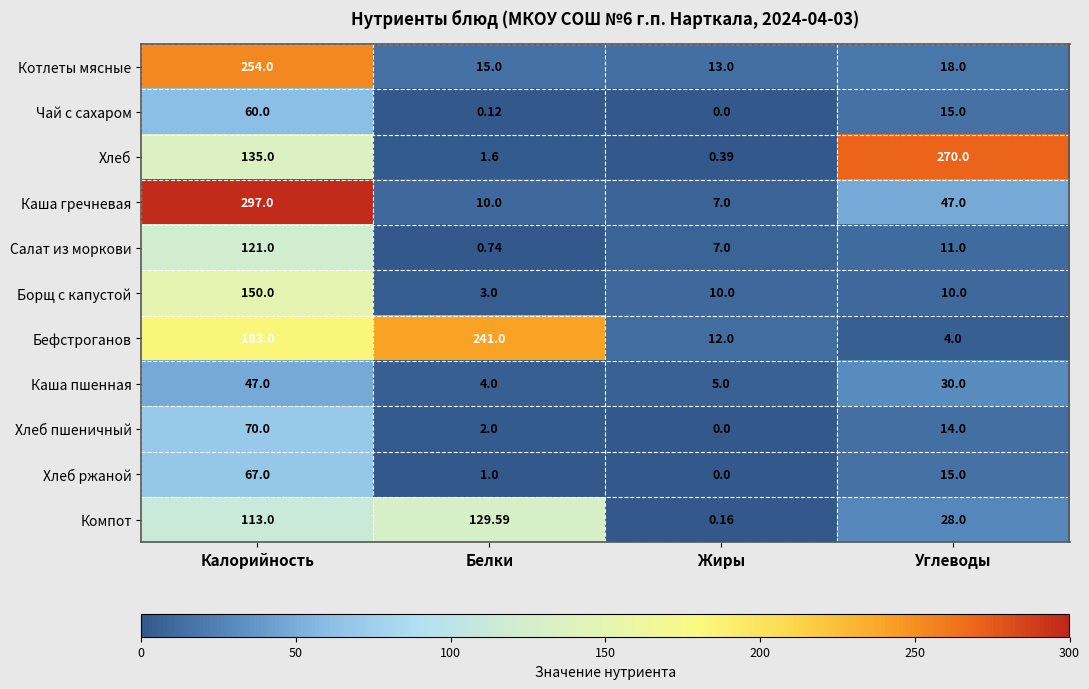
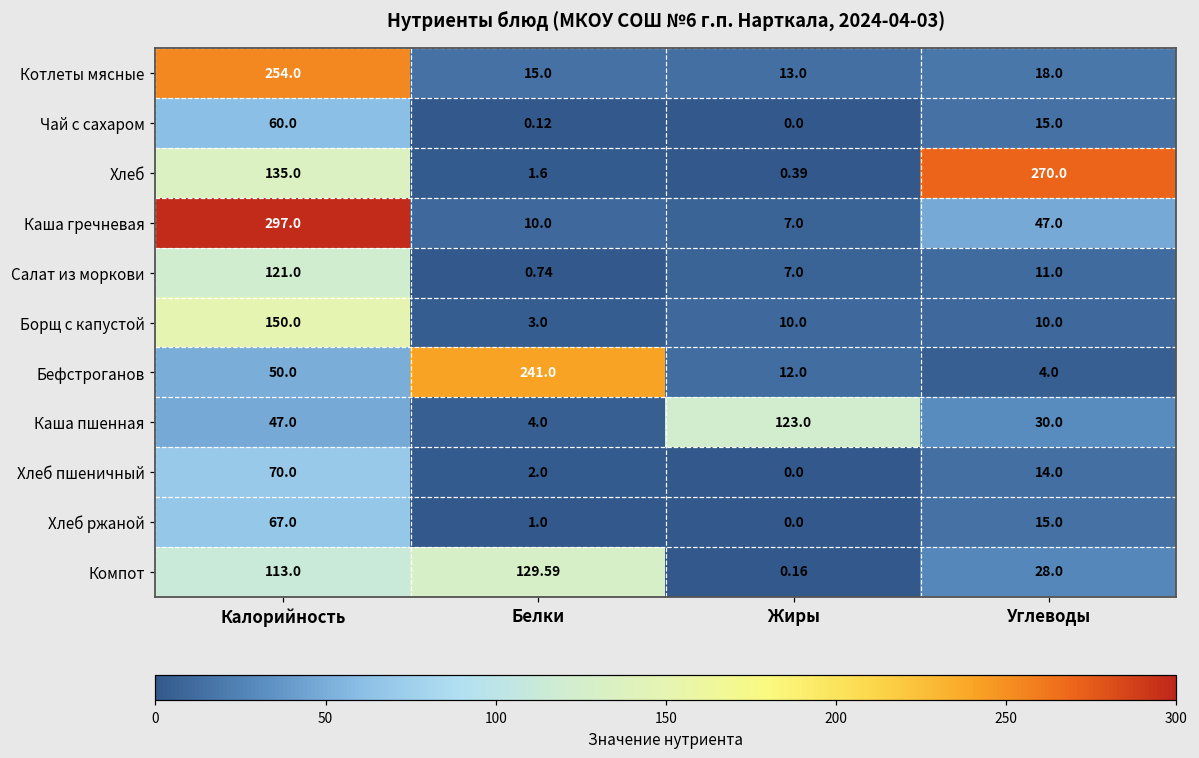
  {
    "Котлеты мясные": {
      "Калорийность": 254.0,
      "Белки": 15.0,
      "Жиры": 13.0,
      "Углеводы": 18.0
    },
    "Чай с сахаром": {
      "Калорийность": 60.0,
      "Белки": 0.12,
      "Жиры": 0.0,
      "Углеводы": 15.0
    },
    "Хлеб": {
      "Калорийность": 135.0,
      "Белки": 1.6,
      "Жиры": 0.39,
      "Углеводы": 270.0
    },
    "Каша гречневая": {
      "Калорийность": 297.0,
      "Белки": 10.0,
      "Жиры": 7.0,
      "Углеводы": 47.0
    },
    "Салат из моркови": {
      "Калорийность": 121.0,
      "Белки": 0.74,
      "Жиры": 7.0,
      "Углеводы": 11.0
    },
    "Борщ с капустой": {
      "Калорийность": 150.0,
      "Белки": 3.0,
      "Жиры": 10.0,
      "Углеводы": 10.0
    },
    "Бефстроганов": {
-     "Калорийность": 183.0,
+     "Калорийность": 50.0,
      "Белки": 241.0,
      "Жиры": 12.0,
      "Углеводы": 4.0
    },
    "Каша пшенная": {
      "Калорийность": 47.0,
      "Белки": 4.0,
-     "Жиры": 5.0,
+     "Жиры": 123.0,
      "Углеводы": 30.0
    },
    "Хлеб пшеничный": {
      "Калорийность": 70.0,
      "Белки": 2.0,
      "Жиры": 0.0,
      "Углеводы": 14.0
    },
    "Хлеб ржаной": {
      "Калорийность": 67.0,
      "Белки": 1.0,
      "Жиры": 0.0,
      "Углеводы": 15.0
    },
    "Компот": {
      "Калорийность": 113.0,
      "Белки": 129.59,
      "Жиры": 0.16,
      "Углеводы": 28.0
    }
  }
